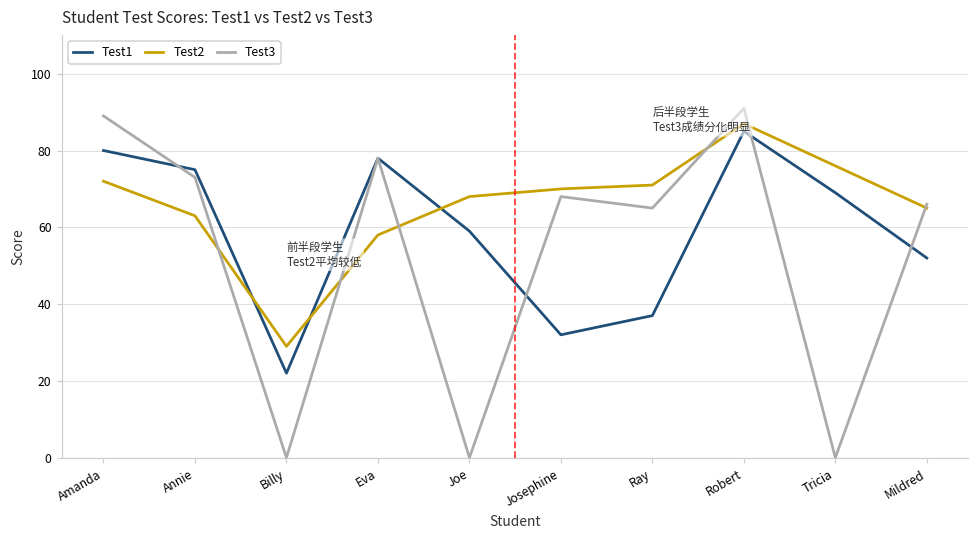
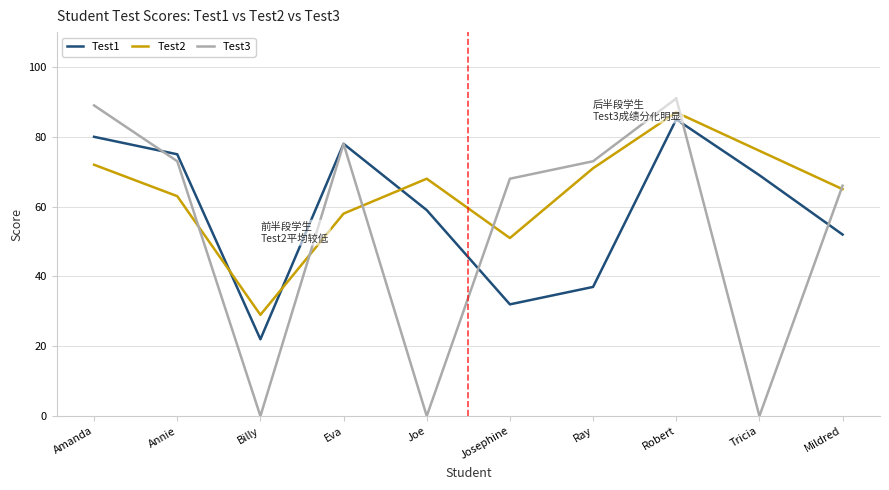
  {
    "Test1": {
      "Amanda": 80,
      "Annie": 75,
      "Billy": 22,
      "Joe": 59,
      "Josephine": 32,
      "Ray": 37,
      "Tricia": 69,
      "Mildred": 52
    },
    "Test2": {
      "Amanda": 72,
      "Annie": 63,
      "Billy": 29,
      "Eva": 58,
      "Joe": 68,
-     "Josephine": 70,
+     "Josephine": 51,
      "Ray": 71,
      "Tricia": 76,
      "Mildred": 65
    },
    "Test3": {
      "Amanda": 89,
      "Annie": 73,
      "Billy": 0,
      "Joe": 0,
      "Josephine": 68,
-     "Ray": 65,
+     "Ray": 73,
      "Tricia": 0,
      "Mildred": 66
    }
  }
